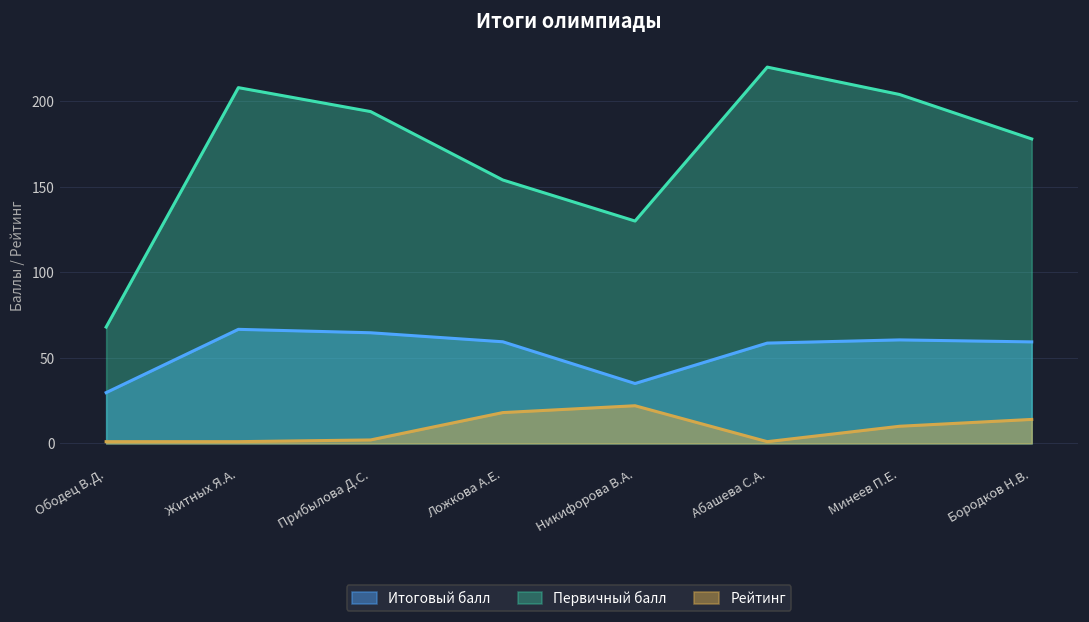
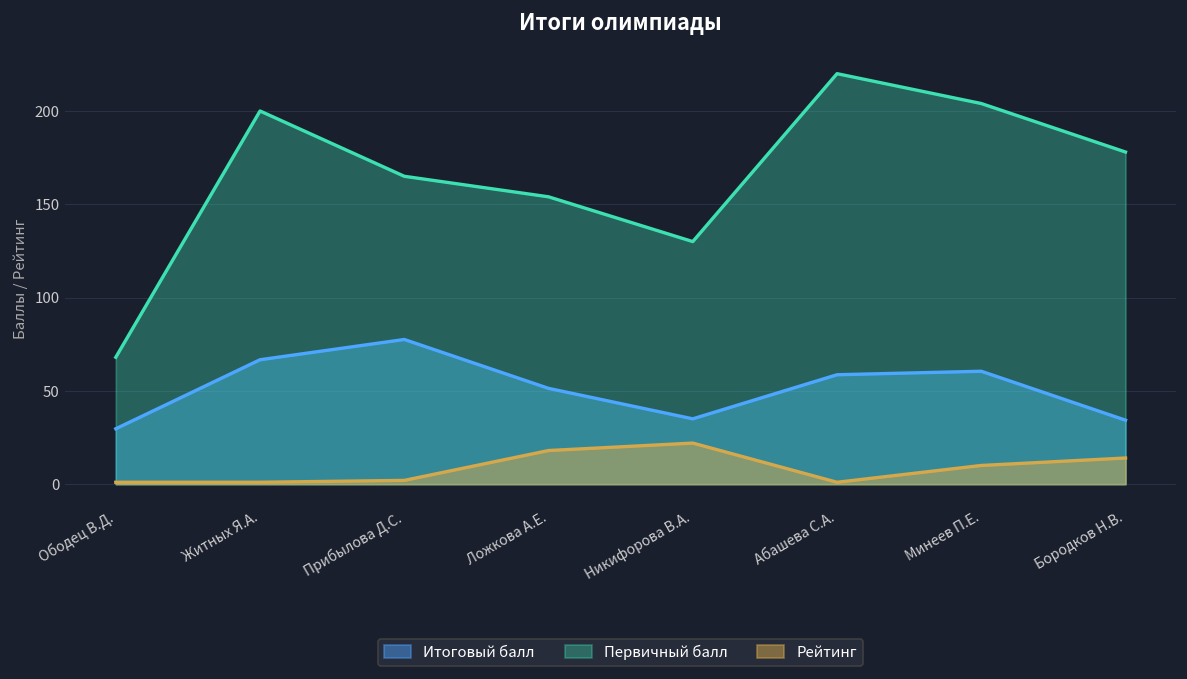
  {
    "Итоговый балл": {
      "Ободец В.Д.": 30,
      "Житных Я.А.": 67,
-     "Прибылова Д.С.": 65,
-     "Ложкова А.Е.": 59,
+     "Прибылова Д.С.": 78,
+     "Ложкова А.Е.": 51,
      "Никифорова В.А.": 35,
      "Абашева С.А.": 59,
      "Минеев П.Е.": 61,
-     "Бородков Н.В.": 59
+     "Бородков Н.В.": 34
    },
    "Первичный балл": {
      "Ободец В.Д.": 68,
-     "Житных Я.А.": 208,
-     "Прибылова Д.С.": 194,
+     "Житных Я.А.": 200,
+     "Прибылова Д.С.": 165,
      "Ложкова А.Е.": 154,
      "Никифорова В.А.": 130,
      "Абашева С.А.": 220,
      "Минеев П.Е.": 204,
      "Бородков Н.В.": 178
    },
    "Рейтинг": {
      "Ободец В.Д.": 1,
      "Житных Я.А.": 1,
      "Прибылова Д.С.": 2,
      "Ложкова А.Е.": 18,
      "Никифорова В.А.": 22,
      "Абашева С.А.": 1,
      "Минеев П.Е.": 10,
      "Бородков Н.В.": 14
    }
  }
